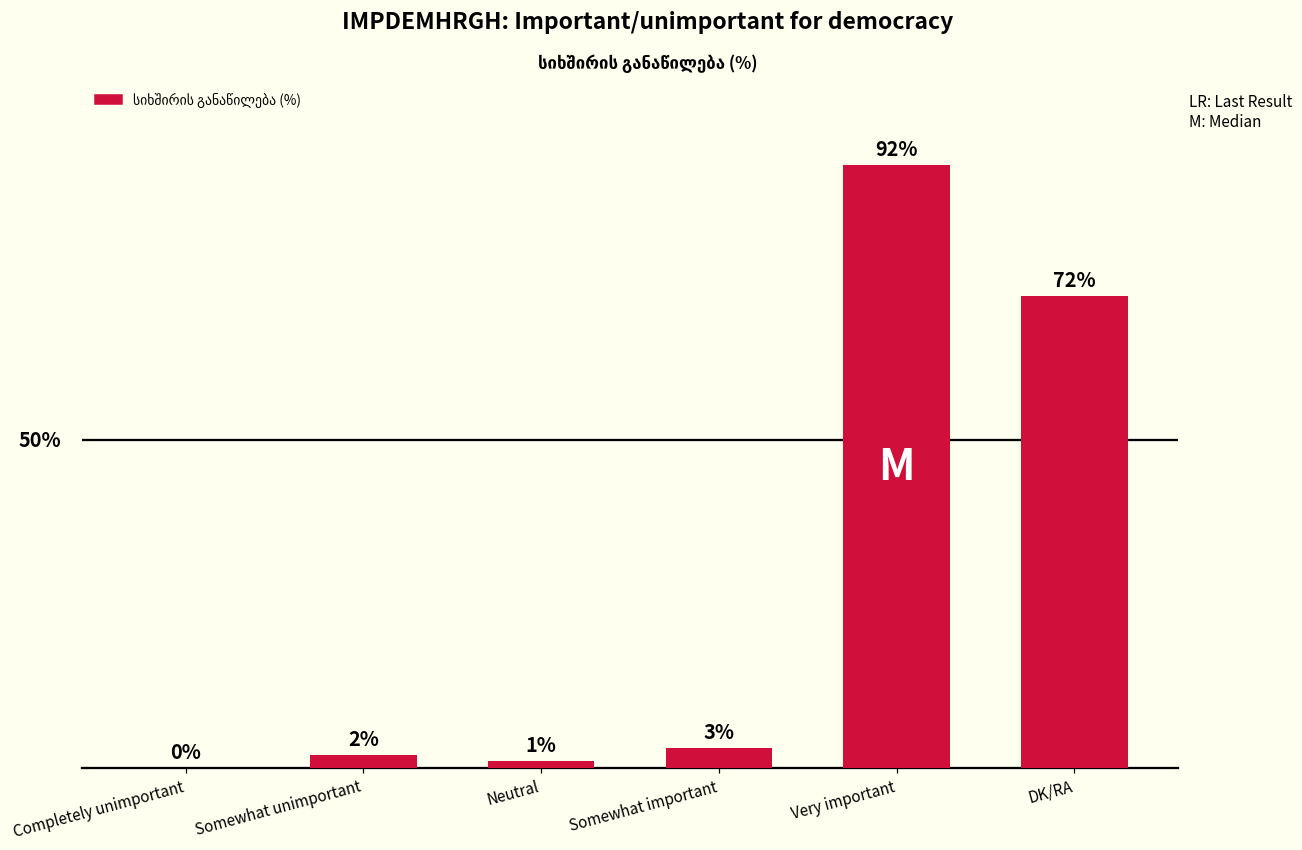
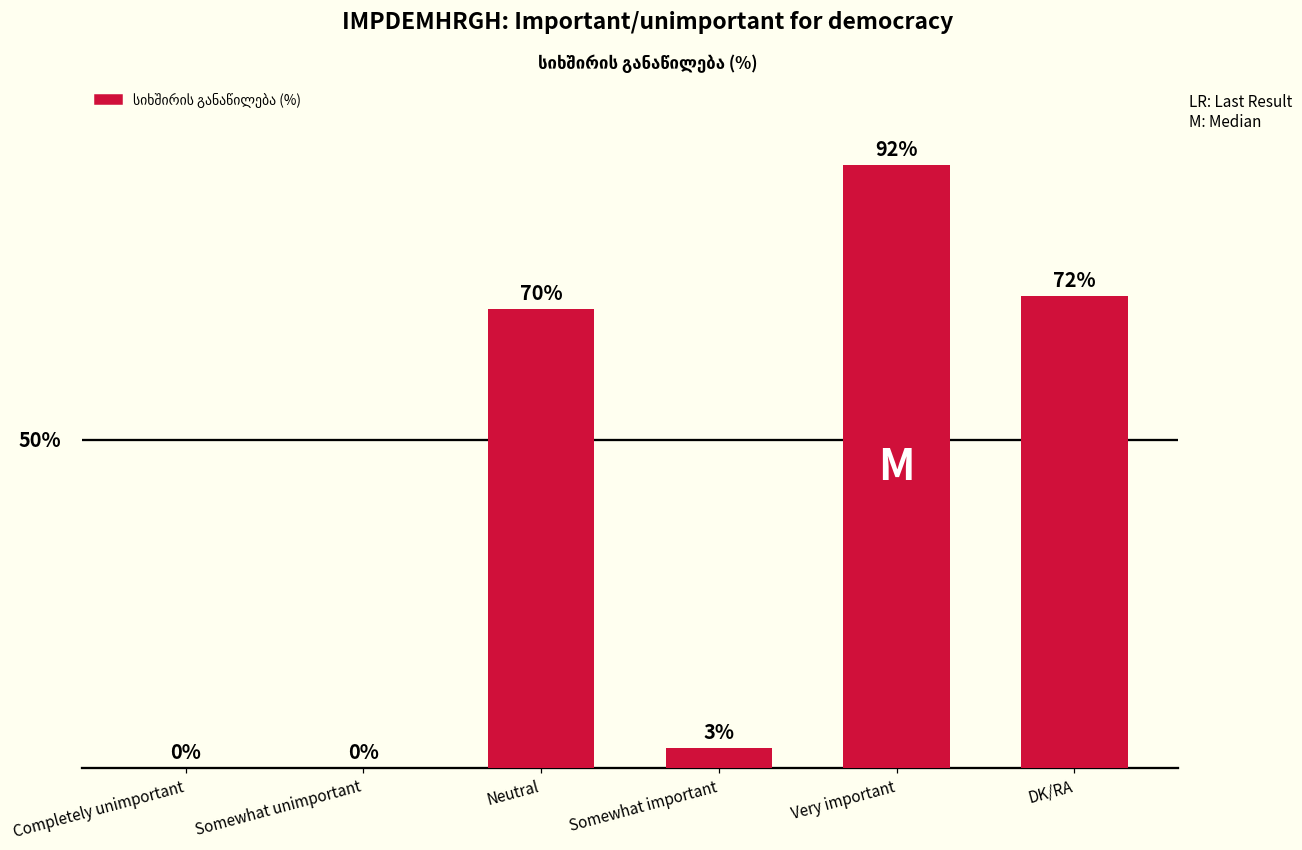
  {
    "Completely unimportant": "0%",
-   "Somewhat unimportant": "2%",
-   "Neutral": "1%",
+   "Somewhat unimportant": "0%",
+   "Neutral": "70%",
    "Somewhat important": "3%",
    "Very important": "92%",
    "DK/RA": "72%"
  }
